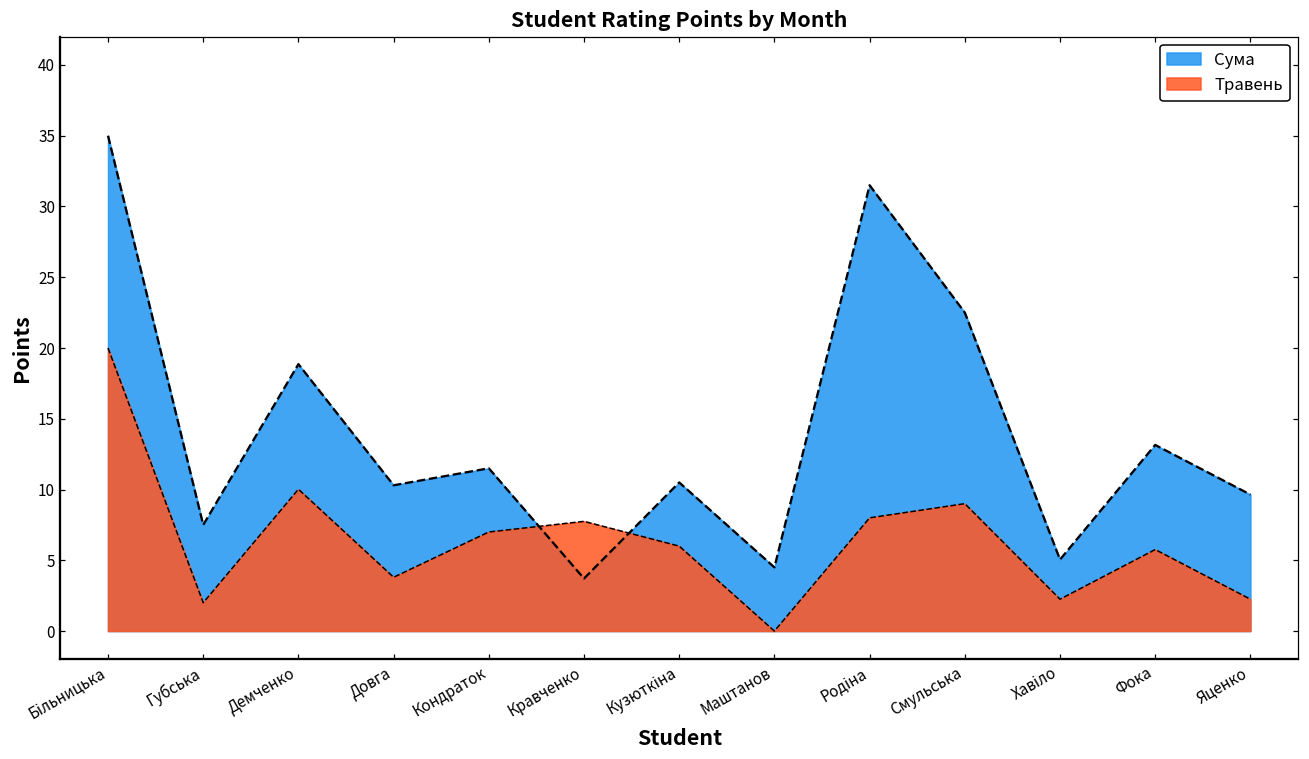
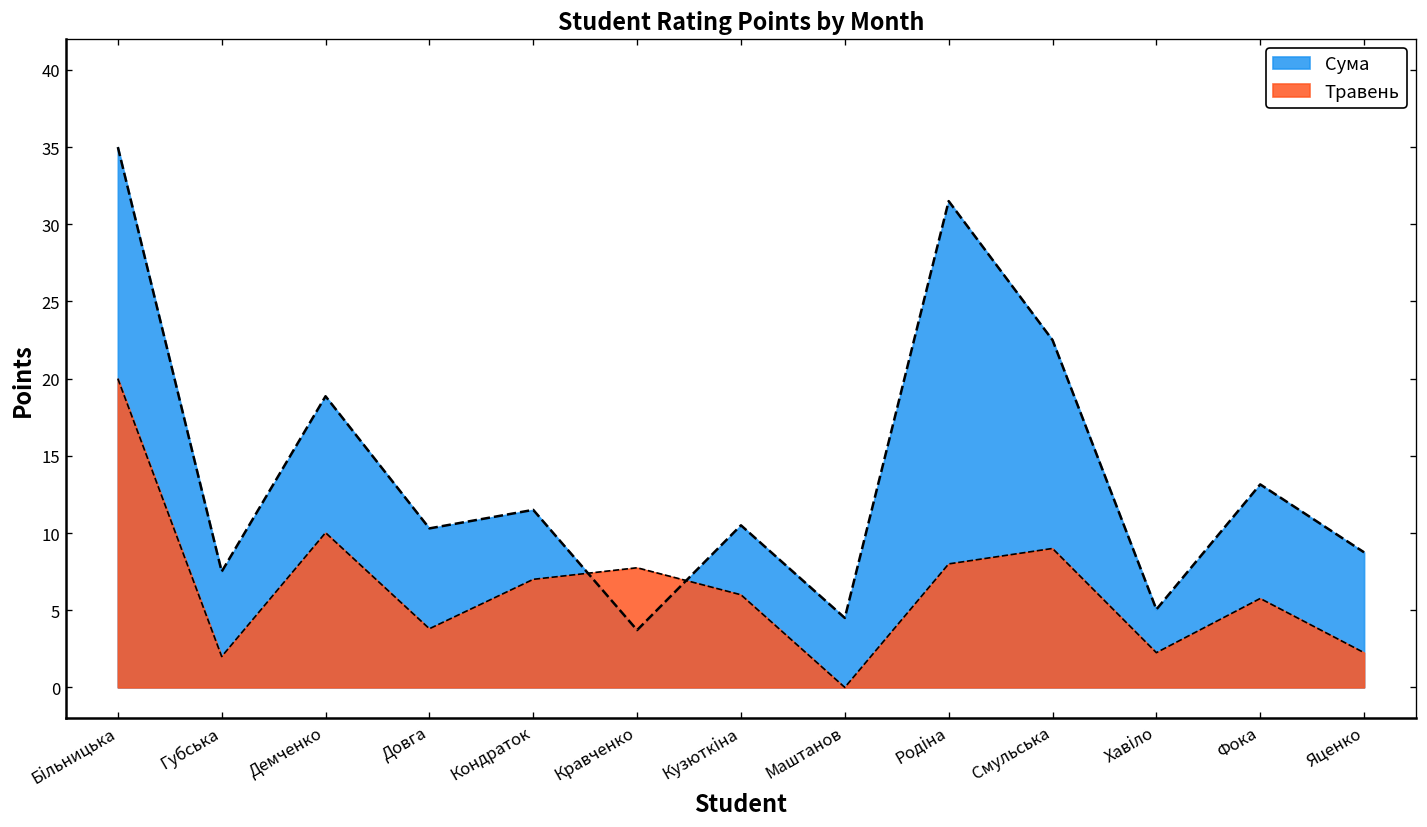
  {
    "Сума": {
      "Більницька": 35.0,
      "Губська": 7.5,
      "Демченко": 18.9,
      "Довга": 10.3,
      "Кондраток": 11.5,
      "Кравченко": 3.7,
      "Кузюткіна": 10.5,
      "Маштанов": 4.5,
      "Родіна": 31.5,
      "Смульська": 22.5,
      "Хавіло": 5.1,
      "Фока": 13.2,
-     "Яценко": 9.6
+     "Яценко": 8.8
    },
    "Травень": {
      "Більницька": 20.0,
      "Губська": 2.0,
      "Демченко": 10.0,
      "Довга": 3.8,
      "Кондраток": 7.0,
      "Кравченко": 7.8,
      "Кузюткіна": 6.0,
      "Маштанов": 0.0,
      "Родіна": 8.0,
      "Смульська": 9.0,
      "Хавіло": 2.3,
      "Фока": 5.8,
      "Яценко": 2.3
    }
  }
